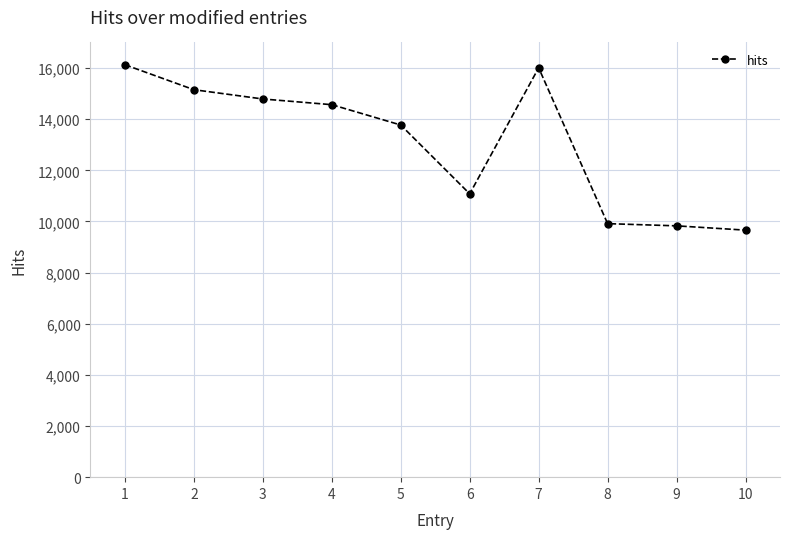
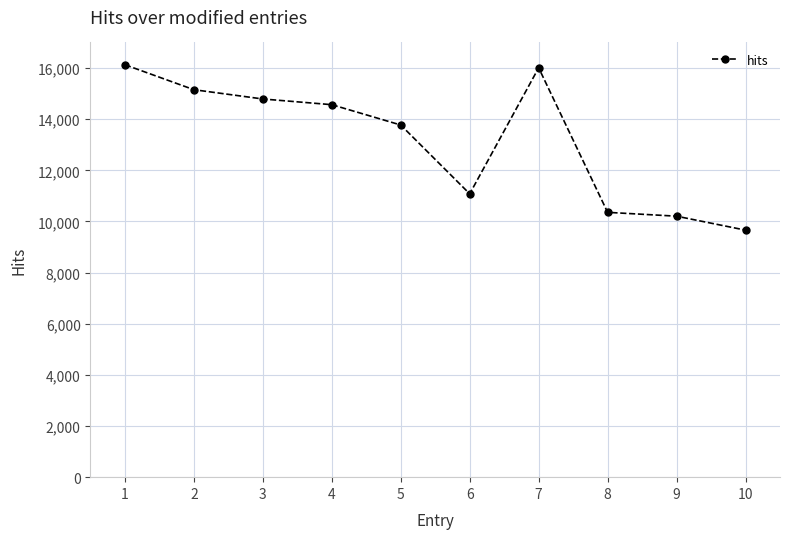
  {
    "1": "16,100",
    "2": "15,200",
    "3": "14,800",
    "4": "14,600",
    "5": "13,800",
    "6": "11,100",
    "7": "16,000",
-   "8": "9,900",
-   "9": "9,800",
+   "8": "10,400",
+   "9": "10,200",
    "10": "9,700"
  }
